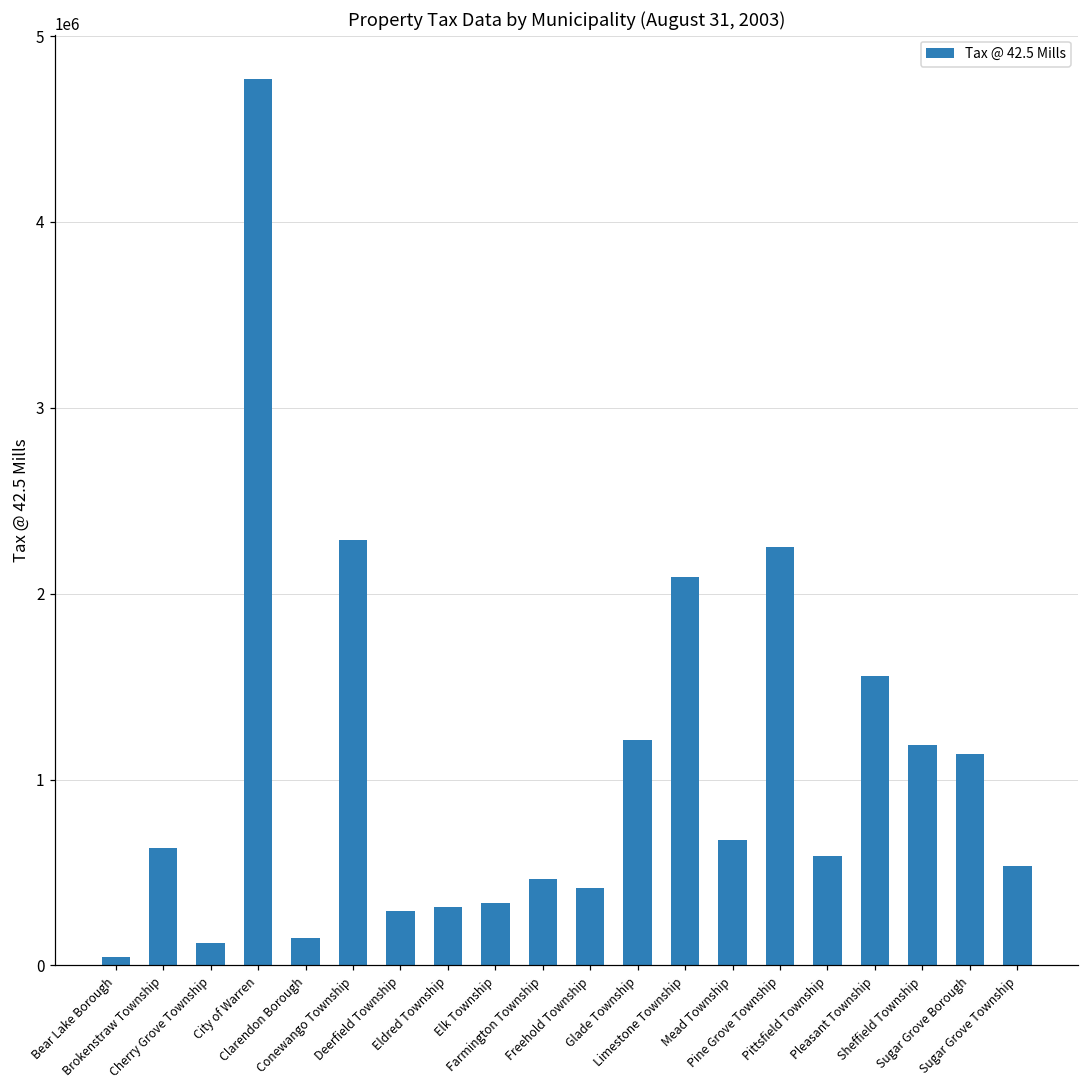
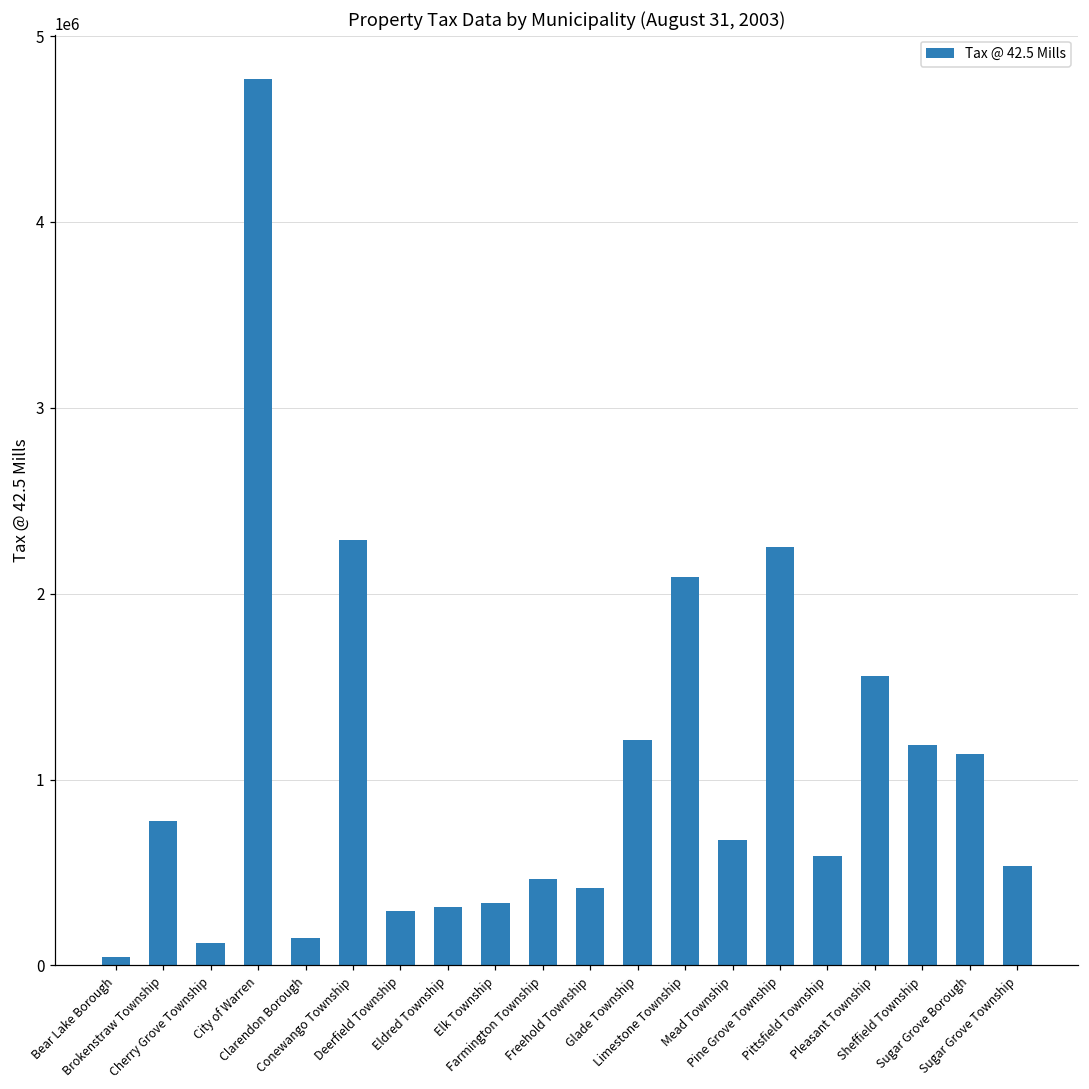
  {
    "Bear Lake Borough": 50000,
-   "Brokenstraw Township": 630000,
+   "Brokenstraw Township": 780000,
    "Cherry Grove Township": 120000,
    "City of Warren": 4770000,
    "Clarendon Borough": 150000,
    "Conewango Township": 2290000,
    "Deerfield Township": 290000,
    "Eldred Township": 320000,
    "Elk Township": 340000,
    "Farmington Township": 460000,
    "Freehold Township": 420000,
    "Glade Township": 1210000,
    "Limestone Township": 2090000,
    "Mead Township": 670000,
    "Pine Grove Township": 2250000,
    "Pittsfield Township": 590000,
    "Pleasant Township": 1560000,
    "Sheffield Township": 1180000,
    "Sugar Grove Borough": 1140000,
    "Sugar Grove Township": 540000
  }
